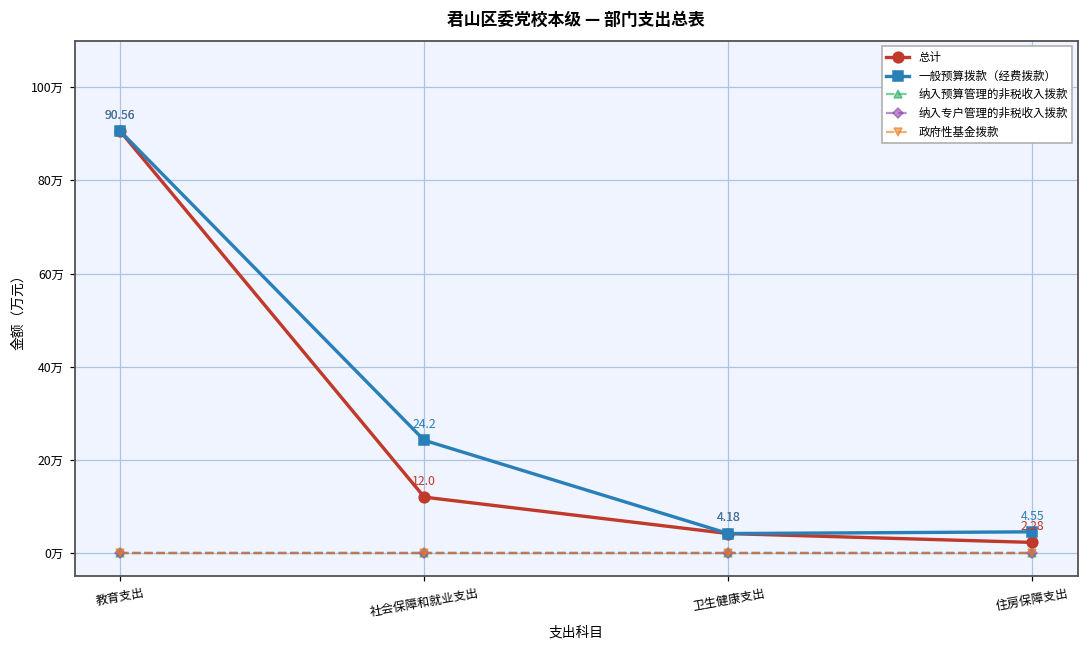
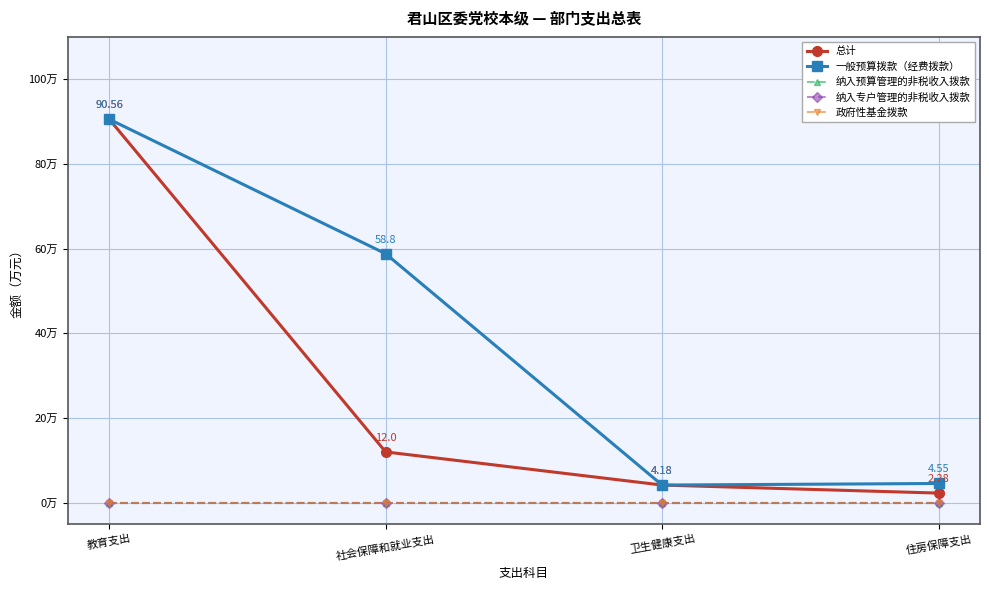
  {
    "总计": {
      "社会保障和就业支出": "12.0"
    },
    "一般预算拨款（经费拨款）": {
-     "社会保障和就业支出": "24.2",
+     "社会保障和就业支出": "58.8",
      "住房保障支出": "4.55"
    },
    "政府性基金拨款": {
      "教育支出": "0万",
      "社会保障和就业支出": "0万",
      "卫生健康支出": "0万",
      "住房保障支出": "0万"
    }
  }
